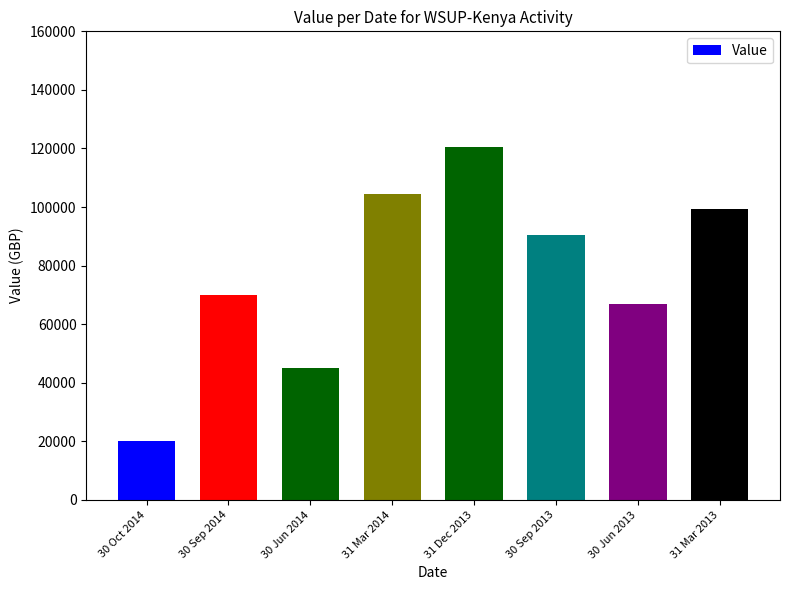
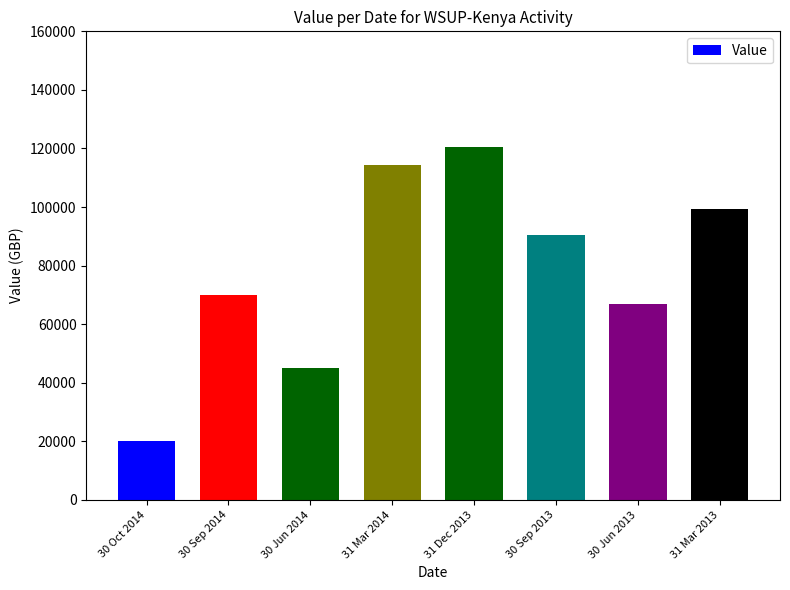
  {
    "30 Oct 2014": 20000,
    "30 Sep 2014": 70000,
    "30 Jun 2014": 45000,
-   "31 Mar 2014": 104000,
+   "31 Mar 2014": 114000,
    "31 Dec 2013": 120000,
    "30 Sep 2013": 91000,
    "30 Jun 2013": 67000,
    "31 Mar 2013": 99000
  }
